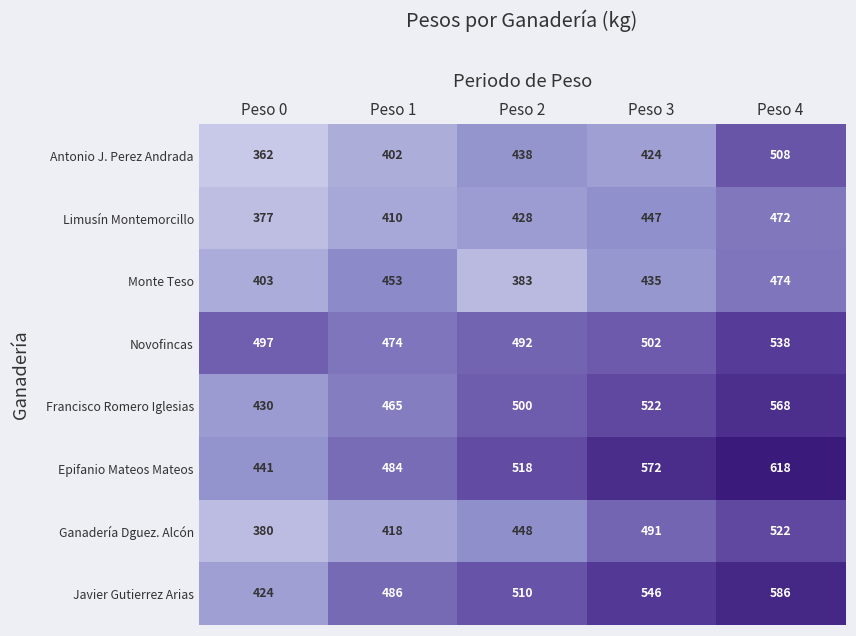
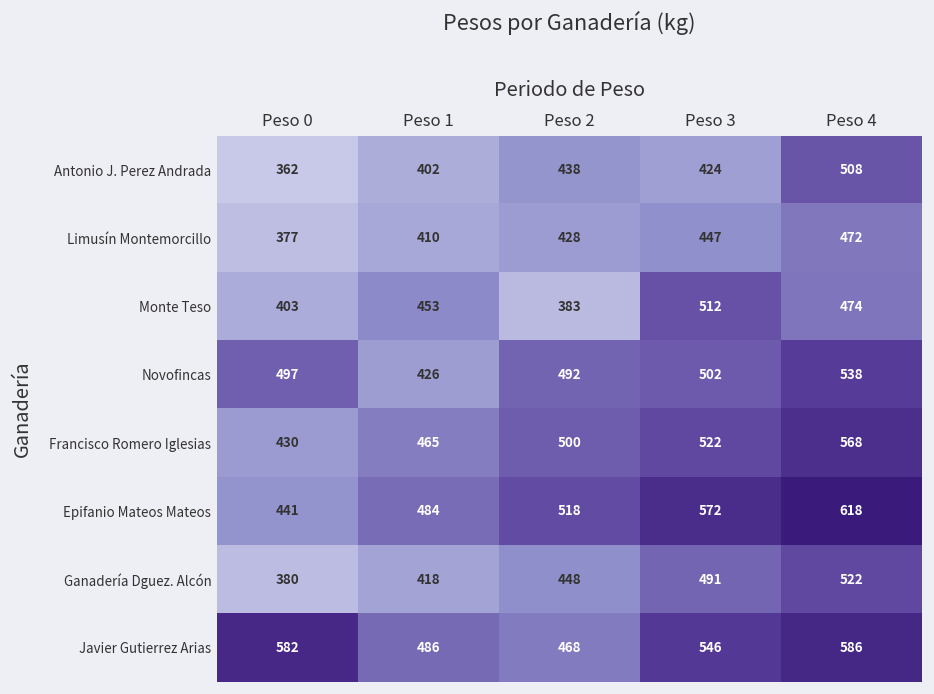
  {
    "Antonio J. Perez Andrada": {
      "Peso 0": 362,
      "Peso 1": 402,
      "Peso 2": 438,
      "Peso 3": 424,
      "Peso 4": 508
    },
    "Limusín Montemorcillo": {
      "Peso 0": 377,
      "Peso 1": 410,
      "Peso 2": 428,
      "Peso 3": 447,
      "Peso 4": 472
    },
    "Monte Teso": {
      "Peso 0": 403,
      "Peso 1": 453,
      "Peso 2": 383,
-     "Peso 3": 435,
+     "Peso 3": 512,
      "Peso 4": 474
    },
    "Novofincas": {
      "Peso 0": 497,
-     "Peso 1": 474,
+     "Peso 1": 426,
      "Peso 2": 492,
      "Peso 3": 502,
      "Peso 4": 538
    },
    "Francisco Romero Iglesias": {
      "Peso 0": 430,
      "Peso 1": 465,
      "Peso 2": 500,
      "Peso 3": 522,
      "Peso 4": 568
    },
    "Epifanio Mateos Mateos": {
      "Peso 0": 441,
      "Peso 1": 484,
      "Peso 2": 518,
      "Peso 3": 572,
      "Peso 4": 618
    },
    "Ganadería Dguez. Alcón": {
      "Peso 0": 380,
      "Peso 1": 418,
      "Peso 2": 448,
      "Peso 3": 491,
      "Peso 4": 522
    },
    "Javier Gutierrez Arias": {
-     "Peso 0": 424,
+     "Peso 0": 582,
      "Peso 1": 486,
-     "Peso 2": 510,
+     "Peso 2": 468,
      "Peso 3": 546,
      "Peso 4": 586
    }
  }
